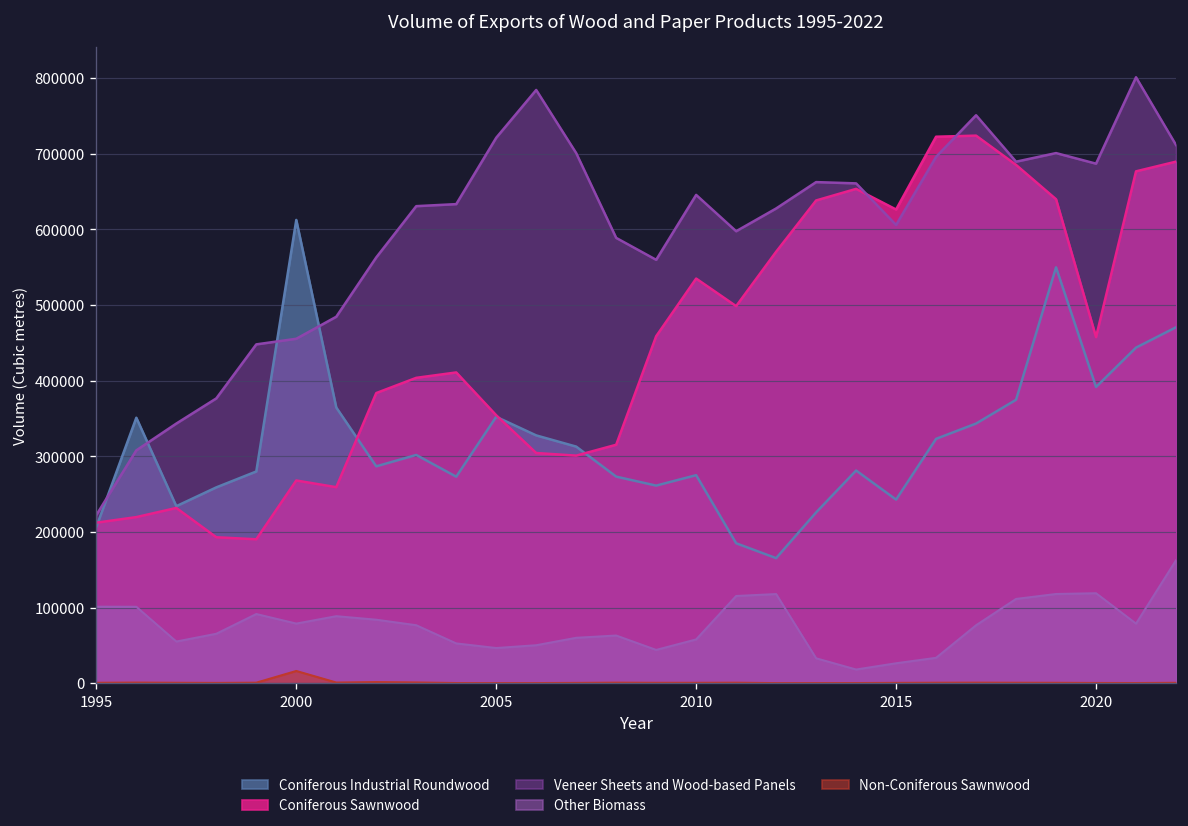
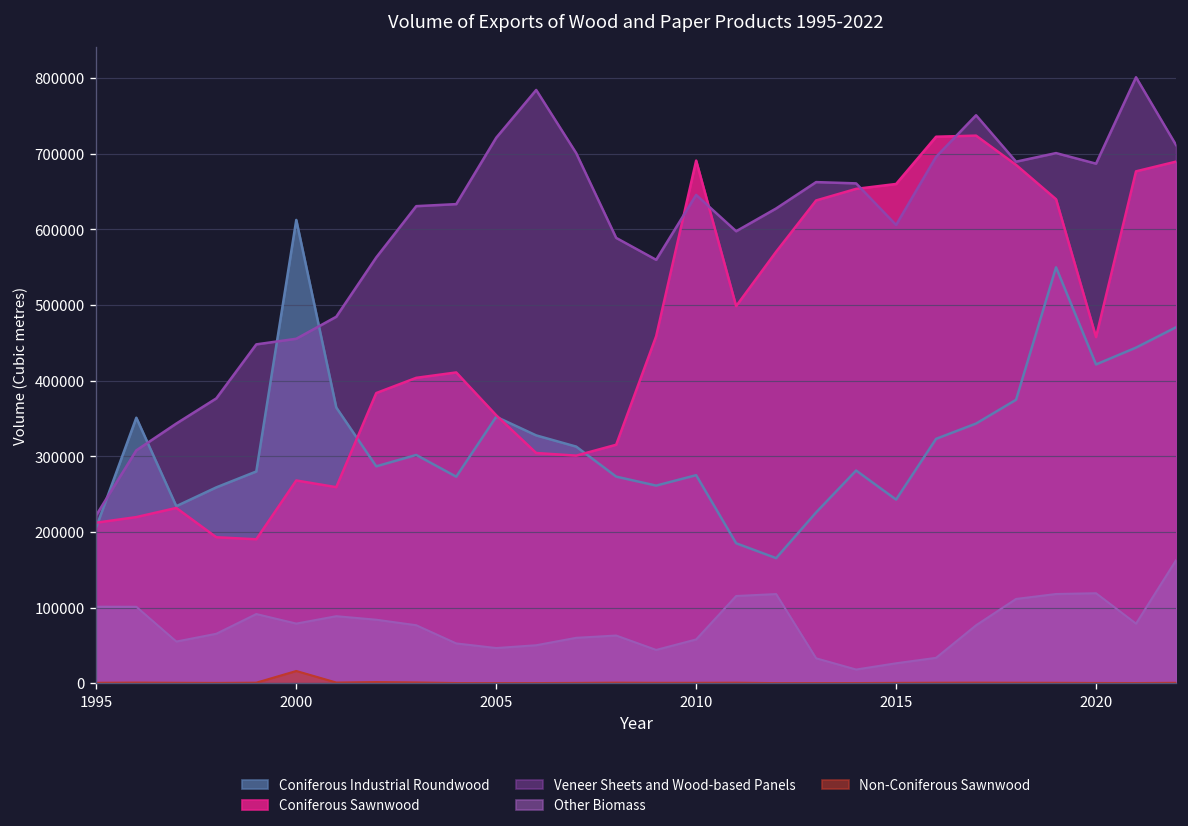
  {
    "Coniferous Industrial Roundwood": {
      "1995": 210000,
      "2000": 610000,
      "2010": 280000,
      "2015": 240000,
-     "2020": 390000
+     "2020": 420000
    },
    "Coniferous Sawnwood": {
      "1995": 210000,
      "2000": 270000,
-     "2010": 540000,
-     "2015": 630000,
+     "2010": 690000,
+     "2015": 660000,
      "2020": 460000
    },
    "Non-Coniferous Sawnwood": {
      "1995": 0,
      "2000": 20000,
      "2005": 0,
      "2010": 0,
      "2015": 0,
      "2020": 0
    }
  }
